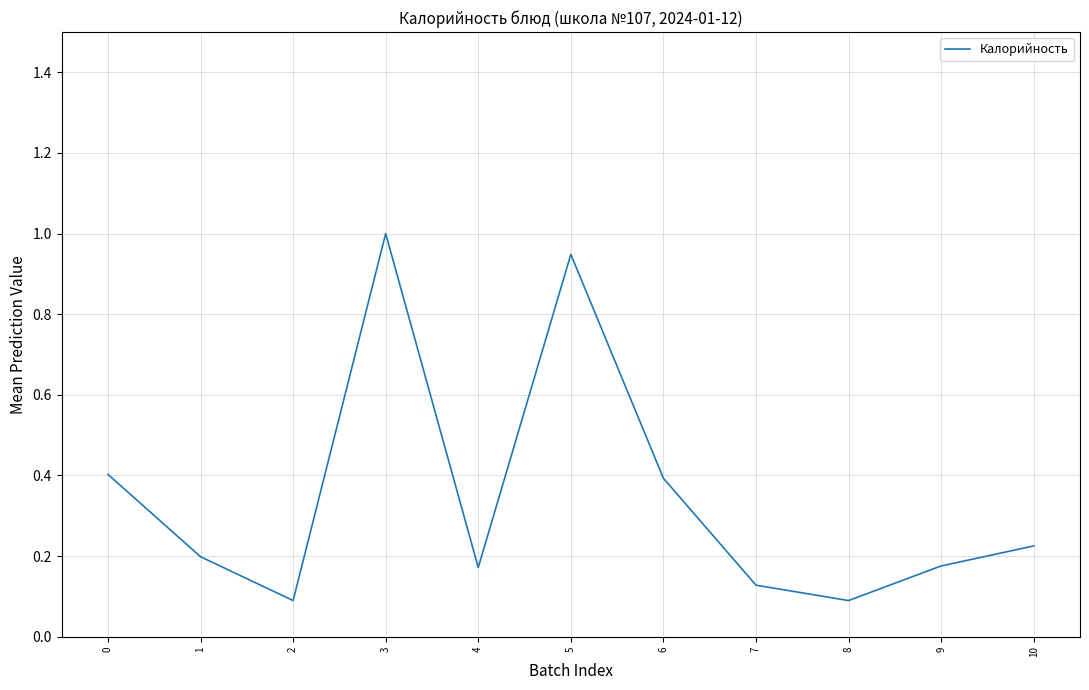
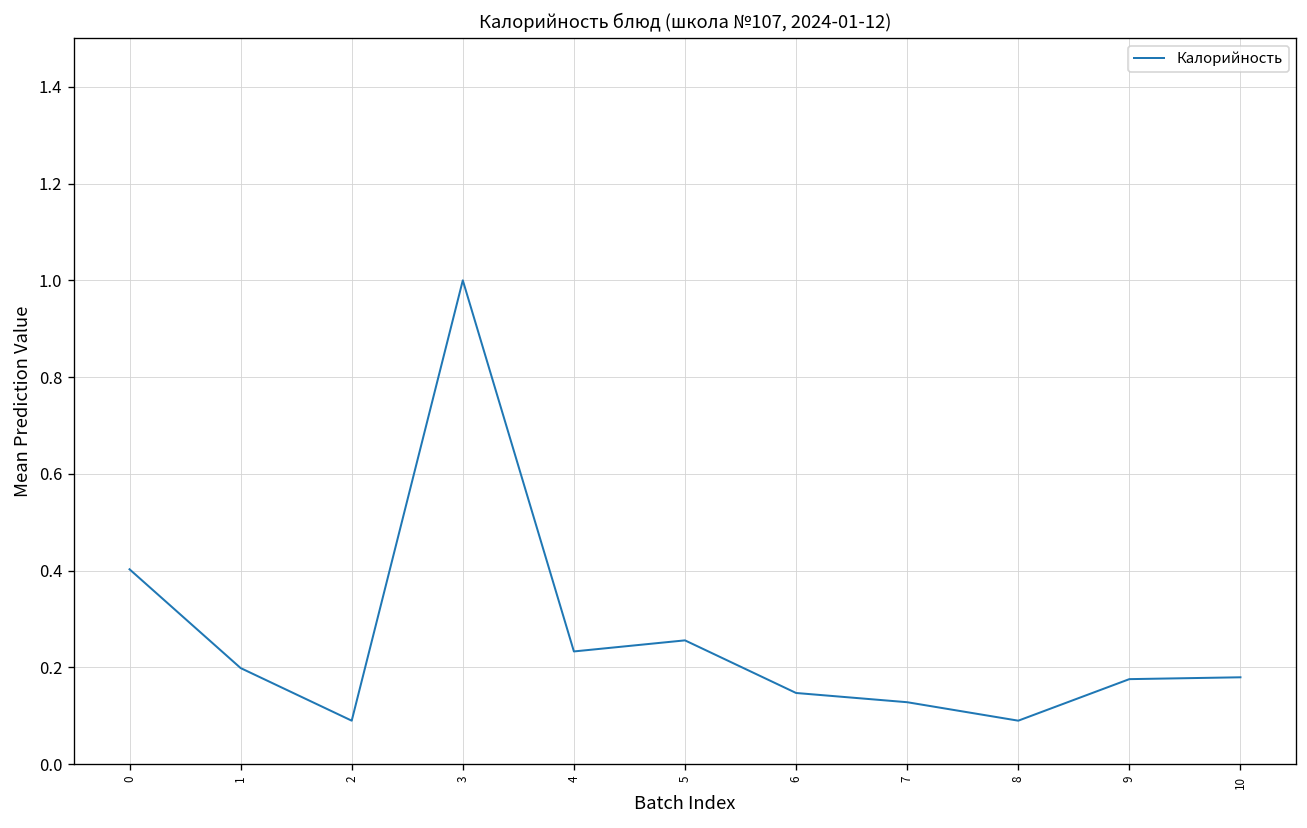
  {
    "0": 0.40,
    "1": 0.20,
    "2": 0.09,
    "3": 1.00,
-   "4": 0.17,
-   "5": 0.95,
-   "6": 0.39,
+   "4": 0.23,
+   "5": 0.26,
+   "6": 0.15,
    "7": 0.13,
    "8": 0.09,
    "9": 0.18,
-   "10": 0.23
+   "10": 0.18
  }
